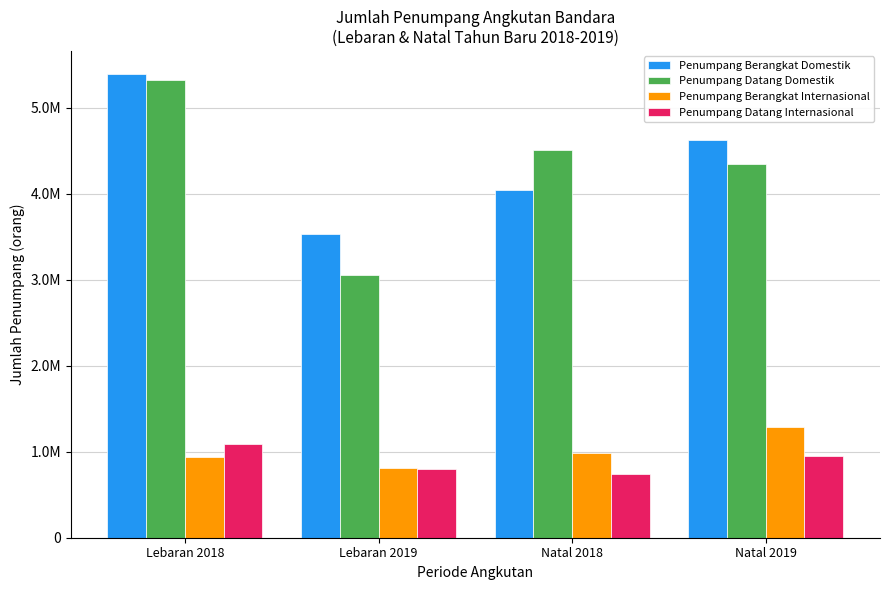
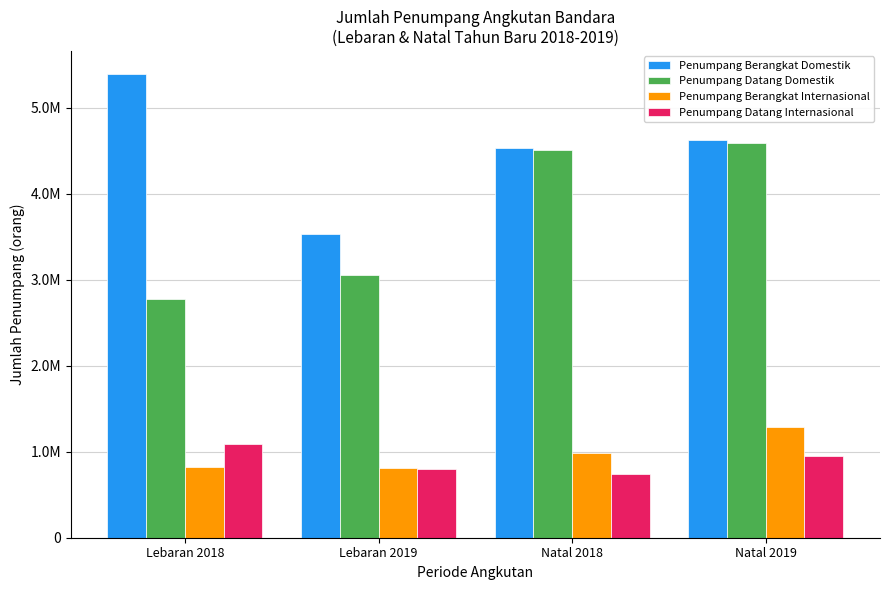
  {
    "Penumpang Berangkat Domestik": {
      "Lebaran 2018": 5400000,
      "Lebaran 2019": 3500000,
-     "Natal 2018": 4000000,
+     "Natal 2018": 4500000,
      "Natal 2019": 4600000
    },
    "Penumpang Datang Domestik": {
-     "Lebaran 2018": 5300000,
+     "Lebaran 2018": 2800000,
      "Lebaran 2019": 3100000,
      "Natal 2018": 4500000,
-     "Natal 2019": 4300000
+     "Natal 2019": 4600000
    },
    "Penumpang Berangkat Internasional": {
-     "Lebaran 2018": 900000,
+     "Lebaran 2018": 800000,
      "Lebaran 2019": 800000,
      "Natal 2018": 1000000,
      "Natal 2019": 1300000
    },
    "Penumpang Datang Internasional": {
      "Lebaran 2018": 1100000,
      "Lebaran 2019": 800000,
      "Natal 2018": 700000,
      "Natal 2019": 1000000
    }
  }
